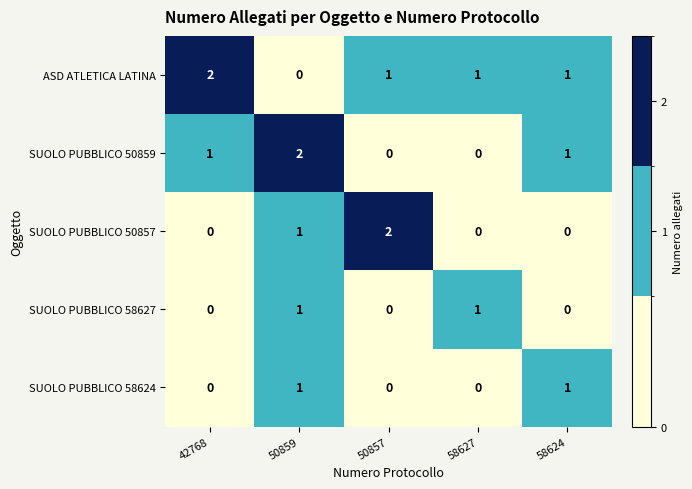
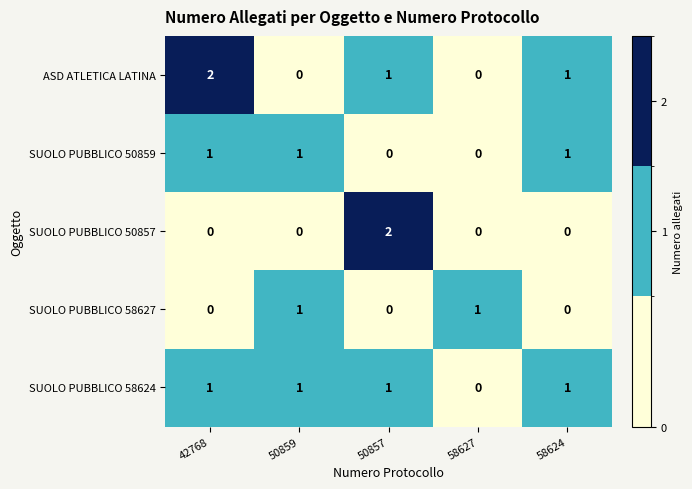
  {
    "ASD ATLETICA LATINA": {
      "42768": 2,
      "50859": 0,
      "50857": 1,
-     "58627": 1,
+     "58627": 0,
      "58624": 1
    },
    "SUOLO PUBBLICO 50859": {
      "42768": 1,
-     "50859": 2,
+     "50859": 1,
      "50857": 0,
      "58627": 0,
      "58624": 1
    },
    "SUOLO PUBBLICO 50857": {
      "42768": 0,
-     "50859": 1,
+     "50859": 0,
      "50857": 2,
      "58627": 0,
      "58624": 0
    },
    "SUOLO PUBBLICO 58627": {
      "42768": 0,
      "50859": 1,
      "50857": 0,
      "58627": 1,
      "58624": 0
    },
    "SUOLO PUBBLICO 58624": {
-     "42768": 0,
+     "42768": 1,
      "50859": 1,
-     "50857": 0,
+     "50857": 1,
      "58627": 0,
      "58624": 1
    }
  }
